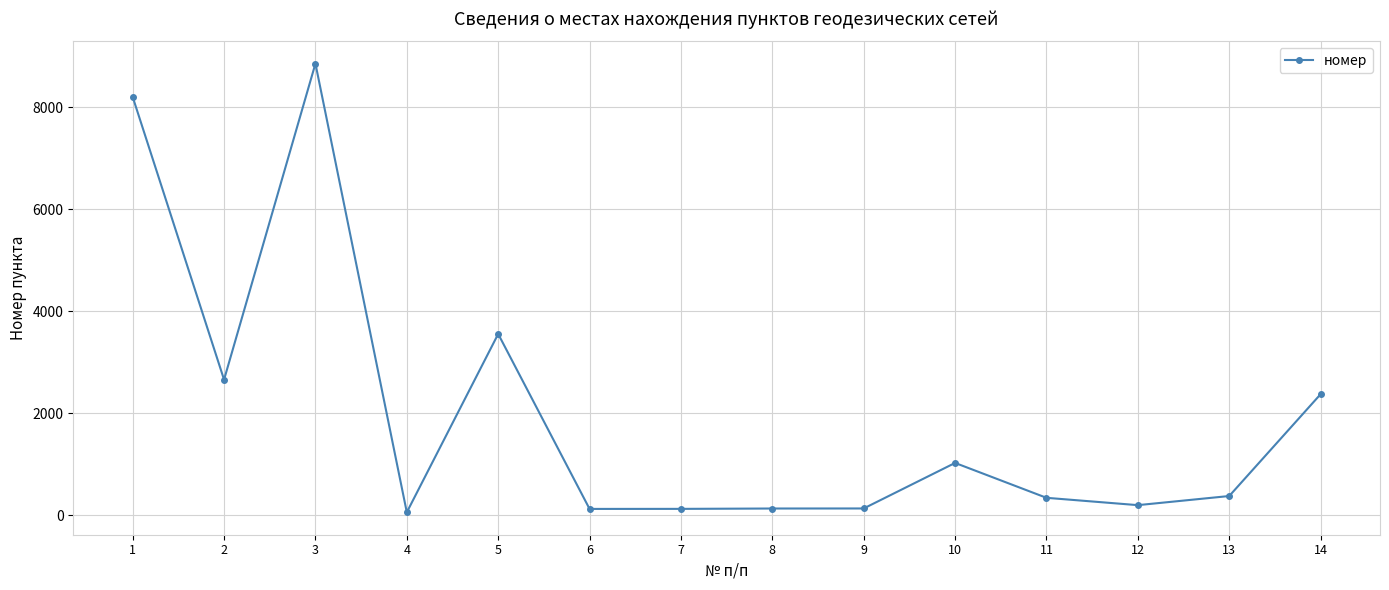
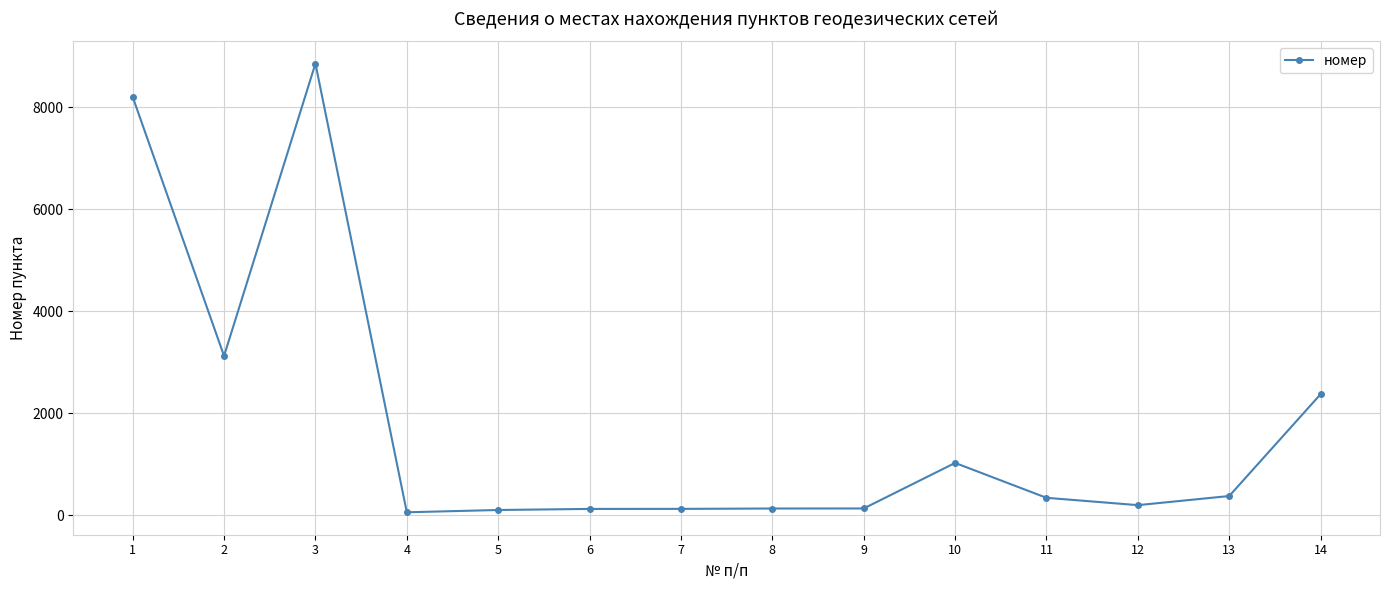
  {
    "1": 8200,
-   "2": 2700,
+   "2": 3100,
    "3": 8900,
    "4": 100,
-   "5": 3600,
+   "5": 100,
    "6": 100,
    "7": 100,
    "8": 100,
    "9": 100,
    "10": 1000,
    "11": 300,
    "12": 200,
    "13": 400,
    "14": 2400
  }
